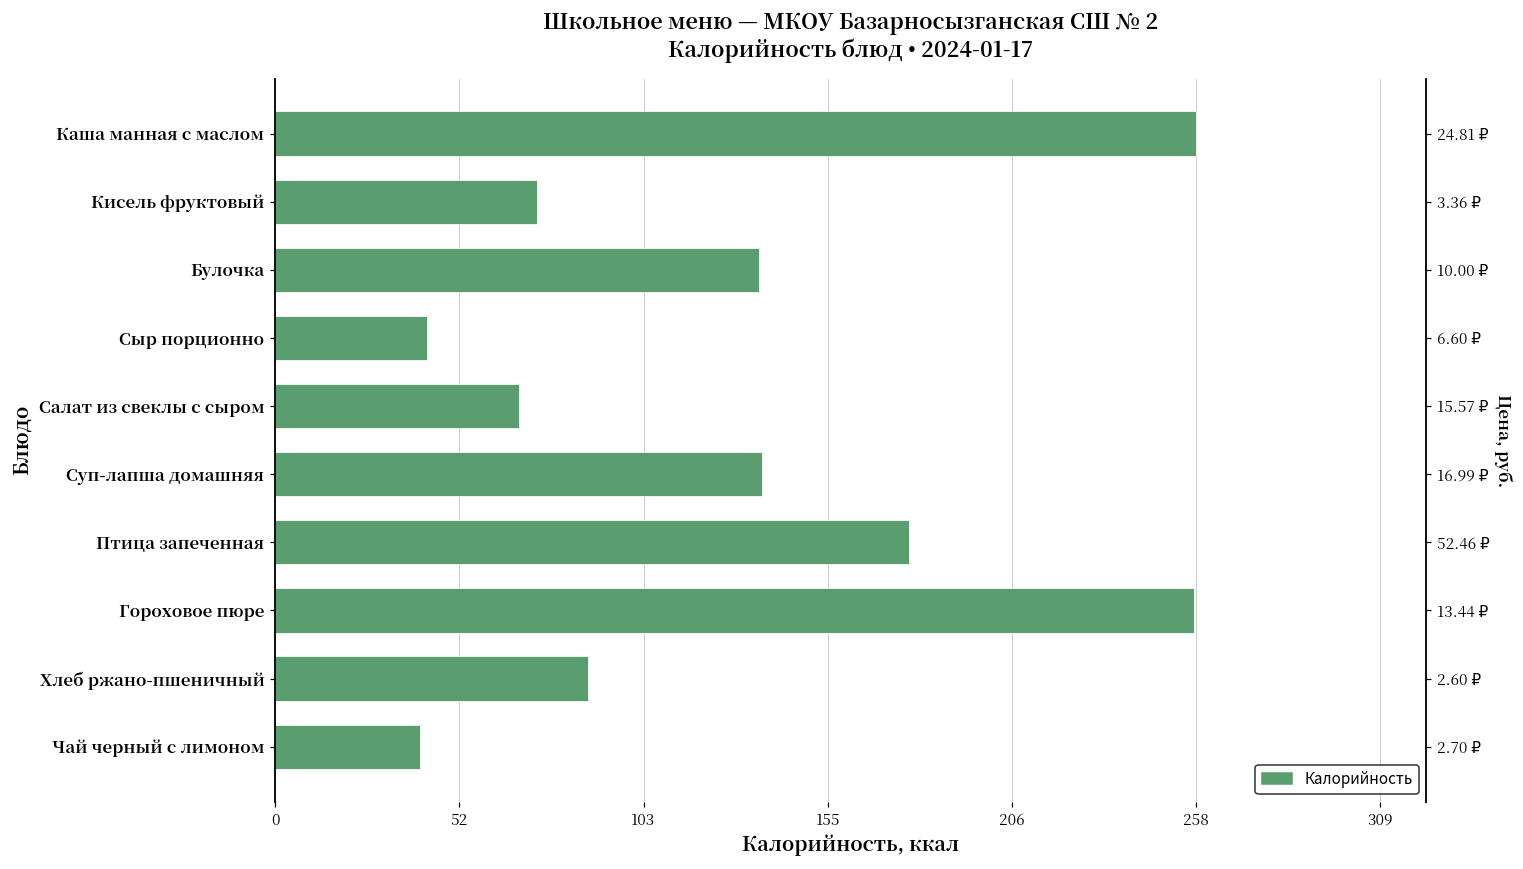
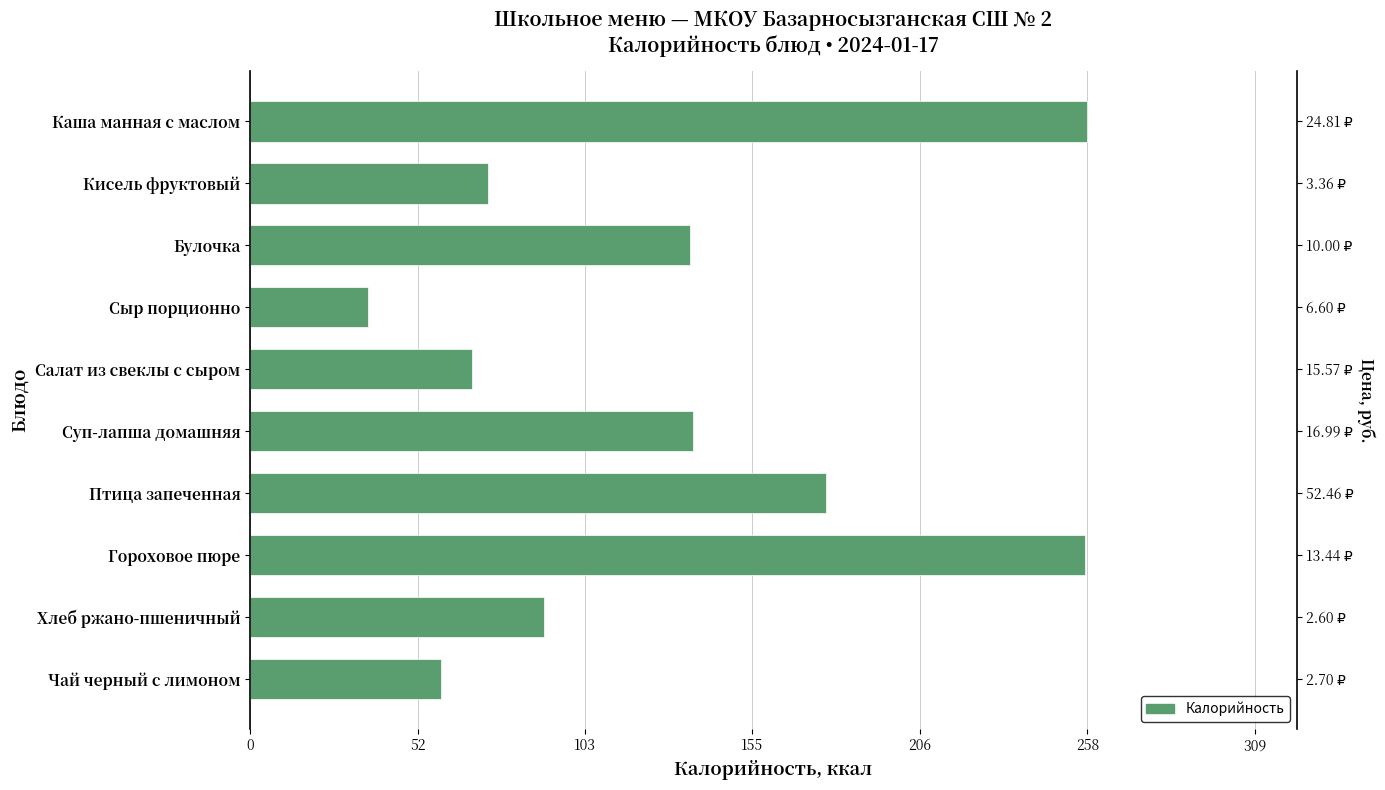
  {
    "Каша манная с маслом": 258,
    "Кисель фруктовый": 73,
    "Булочка": 135,
-   "Сыр порционно": 43,
+   "Сыр порционно": 36,
    "Салат из свеклы с сыром": 68,
    "Суп-лапша домашняя": 136,
    "Птица запеченная": 177,
    "Гороховое пюре": 257,
-   "Хлеб ржано-пшеничный": 87,
-   "Чай черный с лимоном": 40
+   "Хлеб ржано-пшеничный": 91,
+   "Чай черный с лимоном": 59
  }
